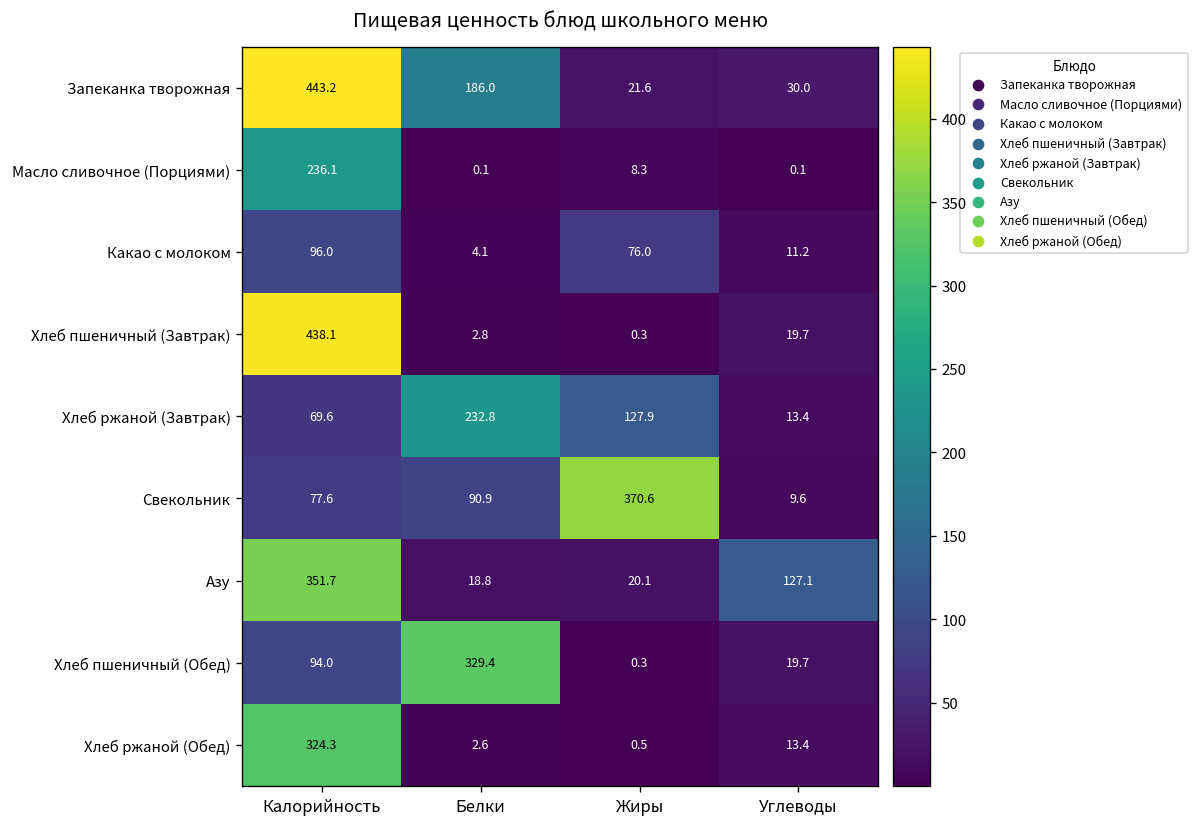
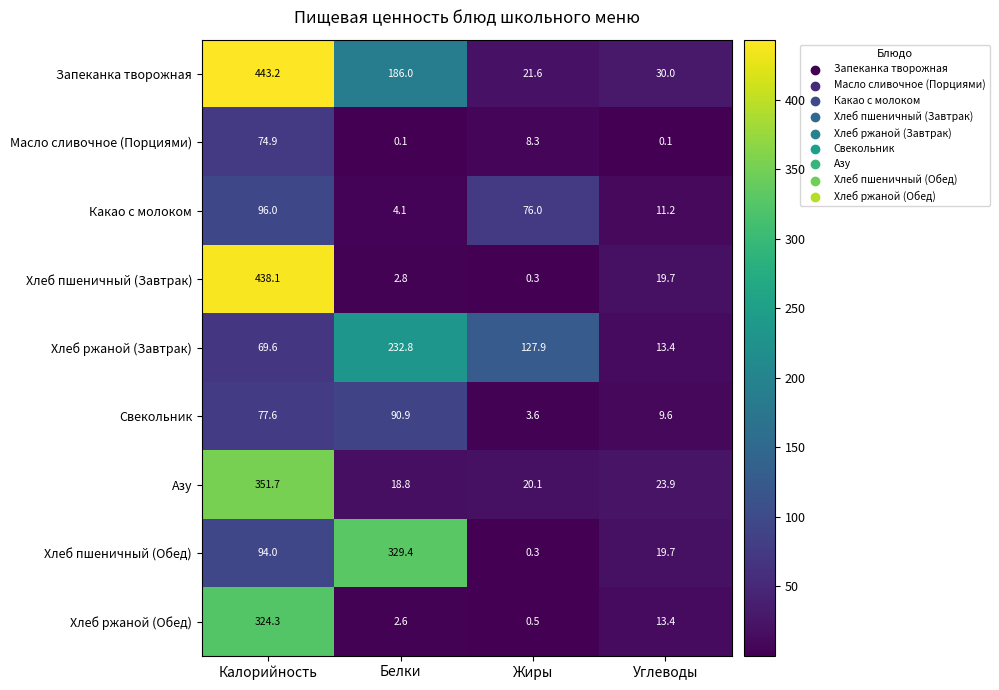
  {
    "Запеканка творожная": {
      "Калорийность": 443.2,
      "Белки": 186.0,
      "Жиры": 21.6,
      "Углеводы": 30.0
    },
    "Масло сливочное (Порциями)": {
-     "Калорийность": 236.1,
+     "Калорийность": 74.9,
      "Белки": 0.1,
      "Жиры": 8.3,
      "Углеводы": 0.1
    },
    "Какао с молоком": {
      "Калорийность": 96.0,
      "Белки": 4.1,
      "Жиры": 76.0,
      "Углеводы": 11.2
    },
    "Хлеб пшеничный (Завтрак)": {
      "Калорийность": 438.1,
      "Белки": 2.8,
      "Жиры": 0.3,
      "Углеводы": 19.7
    },
    "Хлеб ржаной (Завтрак)": {
      "Калорийность": 69.6,
      "Белки": 232.8,
      "Жиры": 127.9,
      "Углеводы": 13.4
    },
    "Свекольник": {
      "Калорийность": 77.6,
      "Белки": 90.9,
-     "Жиры": 370.6,
+     "Жиры": 3.6,
      "Углеводы": 9.6
    },
    "Азу": {
      "Калорийность": 351.7,
      "Белки": 18.8,
      "Жиры": 20.1,
-     "Углеводы": 127.1
+     "Углеводы": 23.9
    },
    "Хлеб пшеничный (Обед)": {
      "Калорийность": 94.0,
      "Белки": 329.4,
      "Жиры": 0.3,
      "Углеводы": 19.7
    },
    "Хлеб ржаной (Обед)": {
      "Калорийность": 324.3,
      "Белки": 2.6,
      "Жиры": 0.5,
      "Углеводы": 13.4
    }
  }
